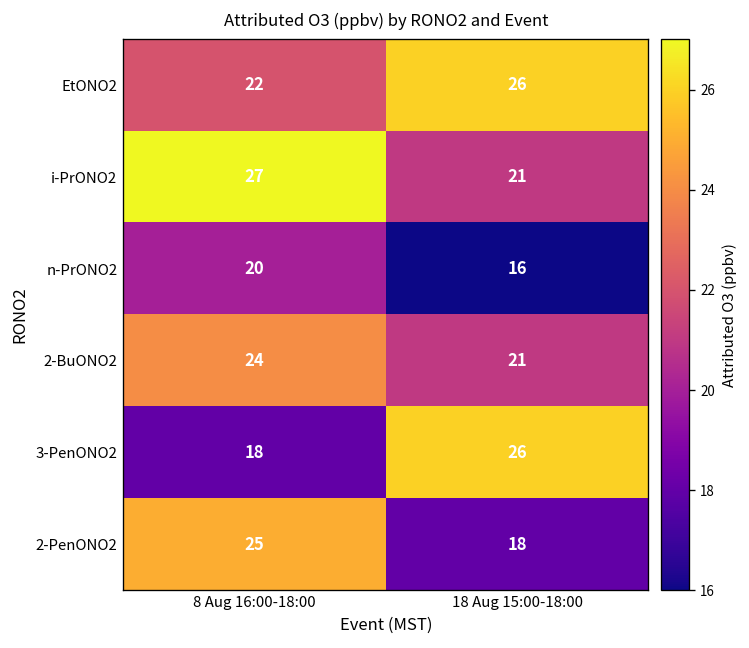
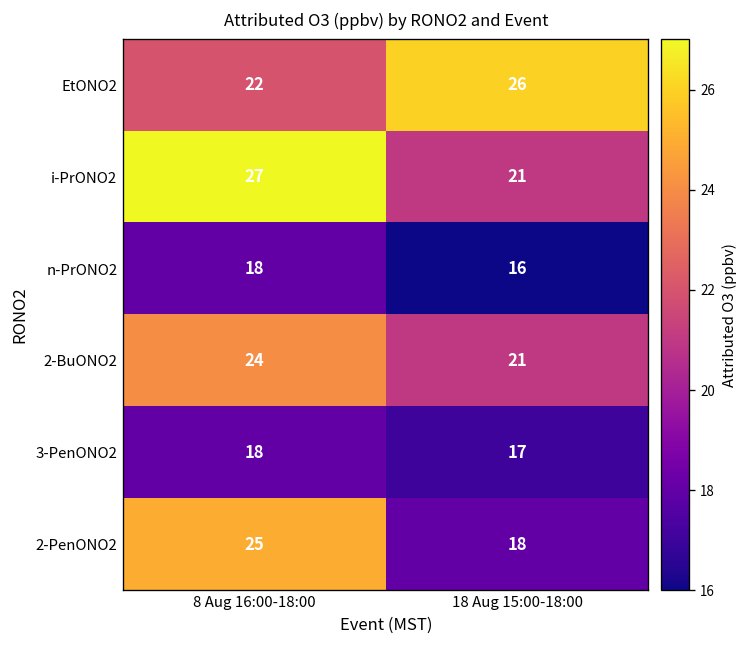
  {
    "EtONO2": {
      "8 Aug 16:00-18:00": 22,
      "18 Aug 15:00-18:00": 26
    },
    "i-PrONO2": {
      "8 Aug 16:00-18:00": 27,
      "18 Aug 15:00-18:00": 21
    },
    "n-PrONO2": {
-     "8 Aug 16:00-18:00": 20,
+     "8 Aug 16:00-18:00": 18,
      "18 Aug 15:00-18:00": 16
    },
    "2-BuONO2": {
      "8 Aug 16:00-18:00": 24,
      "18 Aug 15:00-18:00": 21
    },
    "3-PenONO2": {
      "8 Aug 16:00-18:00": 18,
-     "18 Aug 15:00-18:00": 26
+     "18 Aug 15:00-18:00": 17
    },
    "2-PenONO2": {
      "8 Aug 16:00-18:00": 25,
      "18 Aug 15:00-18:00": 18
    }
  }
